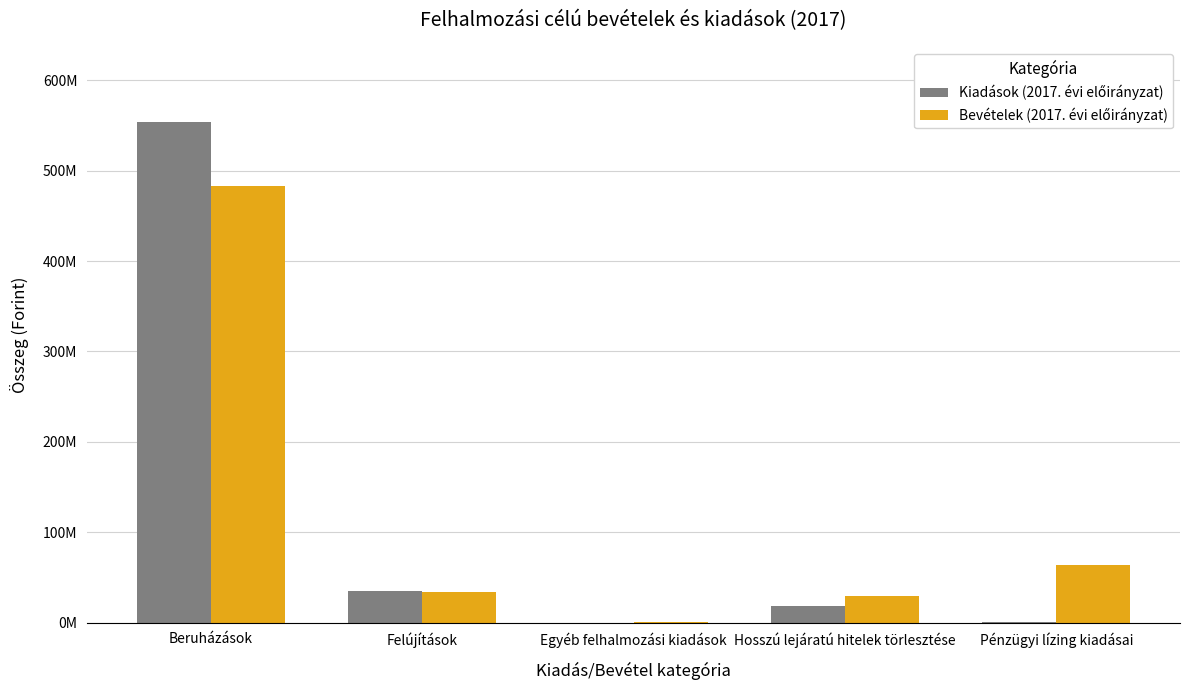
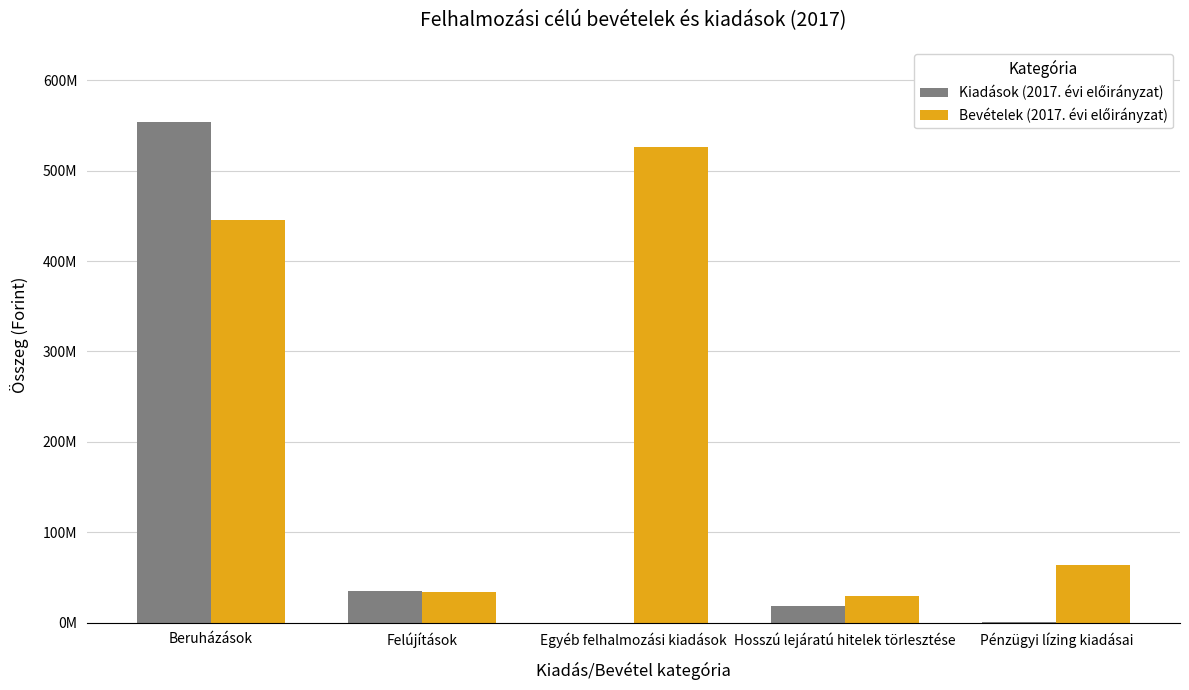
  {
    "Kiadások (2017. évi előirányzat)": {
      "Beruházások": 550000000,
      "Felújítások": 30000000,
      "Egyéb felhalmozási kiadások": 0,
      "Hosszú lejáratú hitelek törlesztése": 20000000
    },
    "Bevételek (2017. évi előirányzat)": {
-     "Beruházások": 480000000,
+     "Beruházások": 450000000,
      "Felújítások": 30000000,
-     "Egyéb felhalmozási kiadások": 0,
+     "Egyéb felhalmozási kiadások": 530000000,
      "Hosszú lejáratú hitelek törlesztése": 30000000,
      "Pénzügyi lízing kiadásai": 60000000
    }
  }
